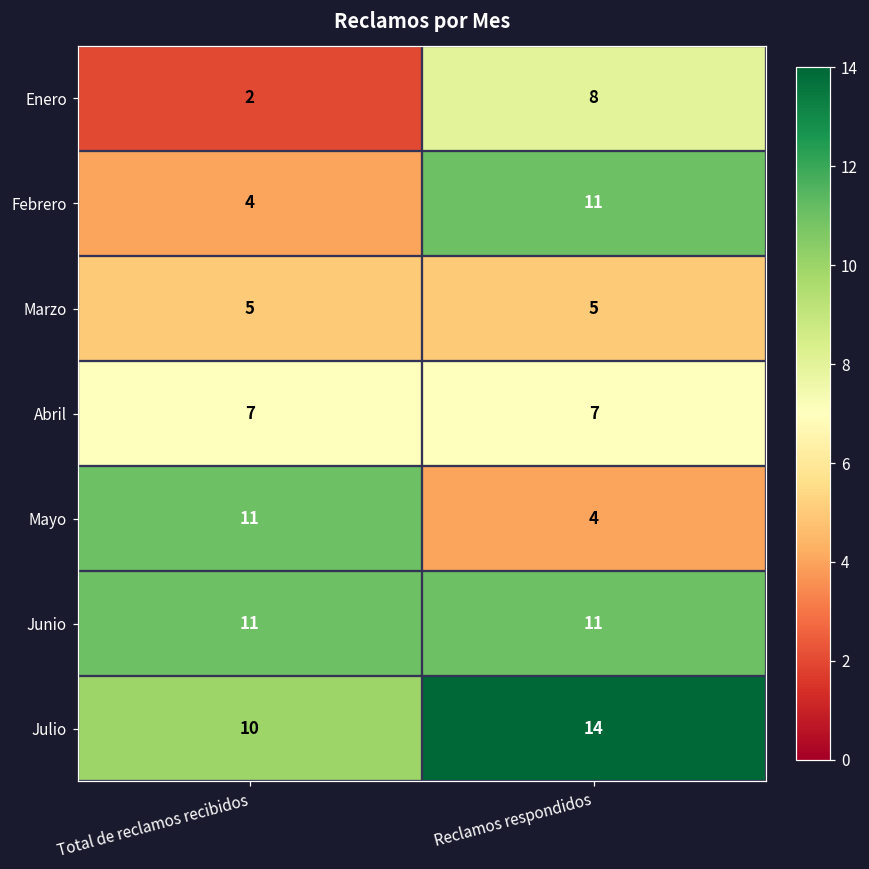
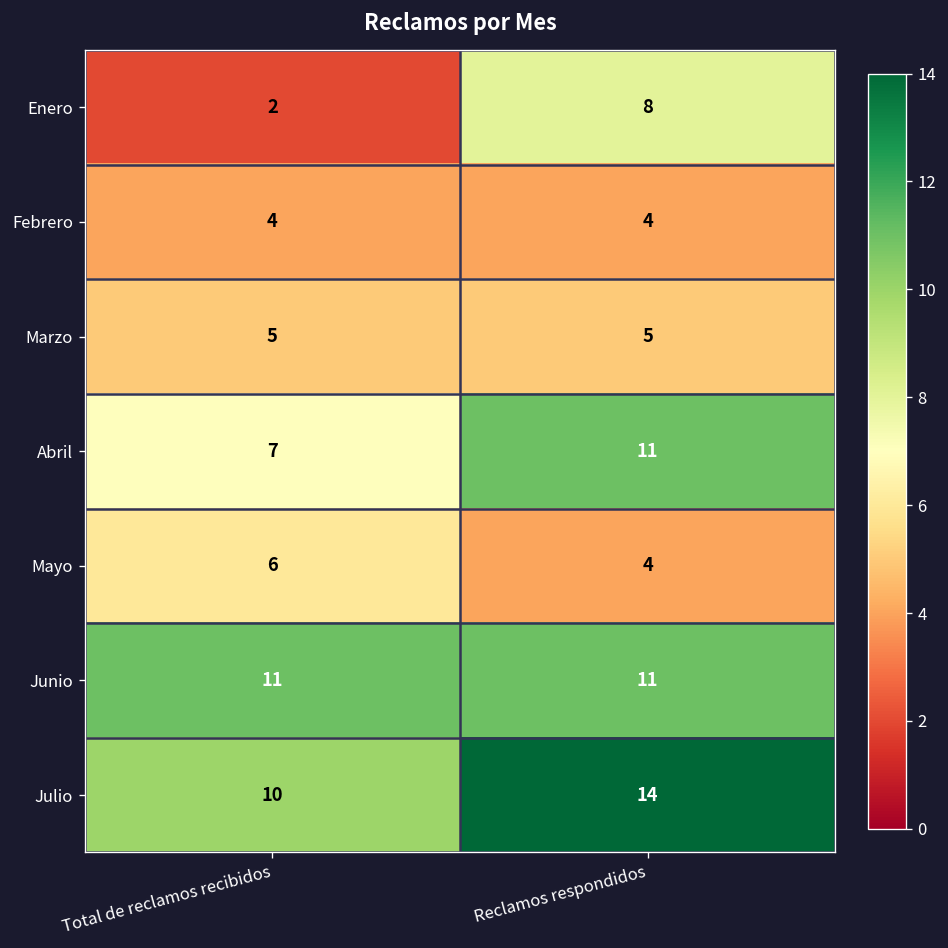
  {
    "Enero": {
      "Total de reclamos recibidos": 2,
      "Reclamos respondidos": 8
    },
    "Febrero": {
      "Total de reclamos recibidos": 4,
-     "Reclamos respondidos": 11
+     "Reclamos respondidos": 4
    },
    "Marzo": {
      "Total de reclamos recibidos": 5,
      "Reclamos respondidos": 5
    },
    "Abril": {
      "Total de reclamos recibidos": 7,
-     "Reclamos respondidos": 7
+     "Reclamos respondidos": 11
    },
    "Mayo": {
-     "Total de reclamos recibidos": 11,
+     "Total de reclamos recibidos": 6,
      "Reclamos respondidos": 4
    },
    "Junio": {
      "Total de reclamos recibidos": 11,
      "Reclamos respondidos": 11
    },
    "Julio": {
      "Total de reclamos recibidos": 10,
      "Reclamos respondidos": 14
    }
  }
